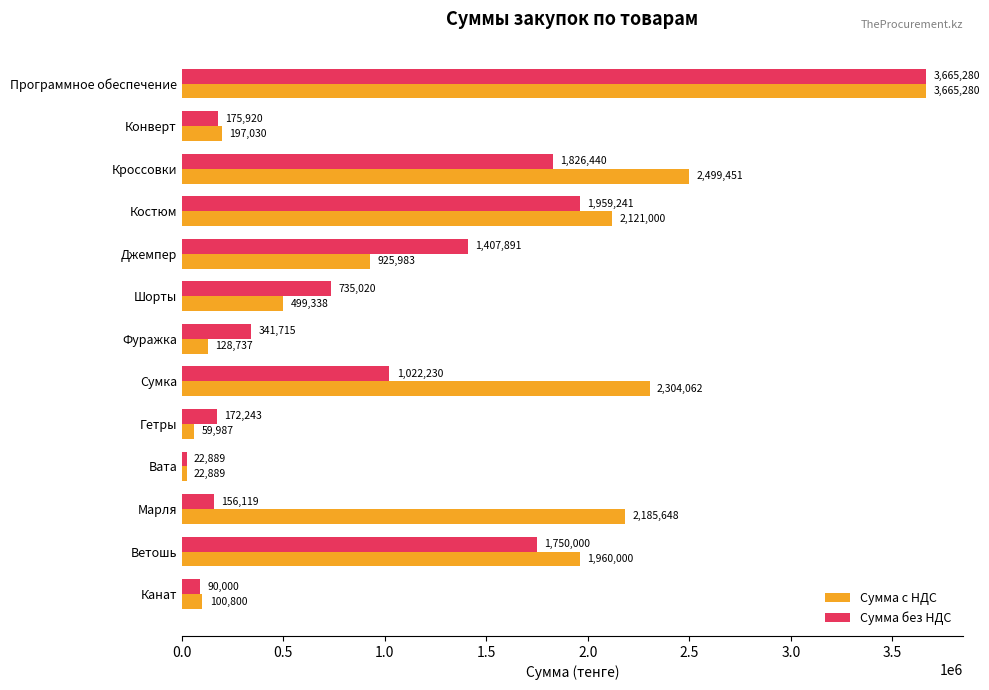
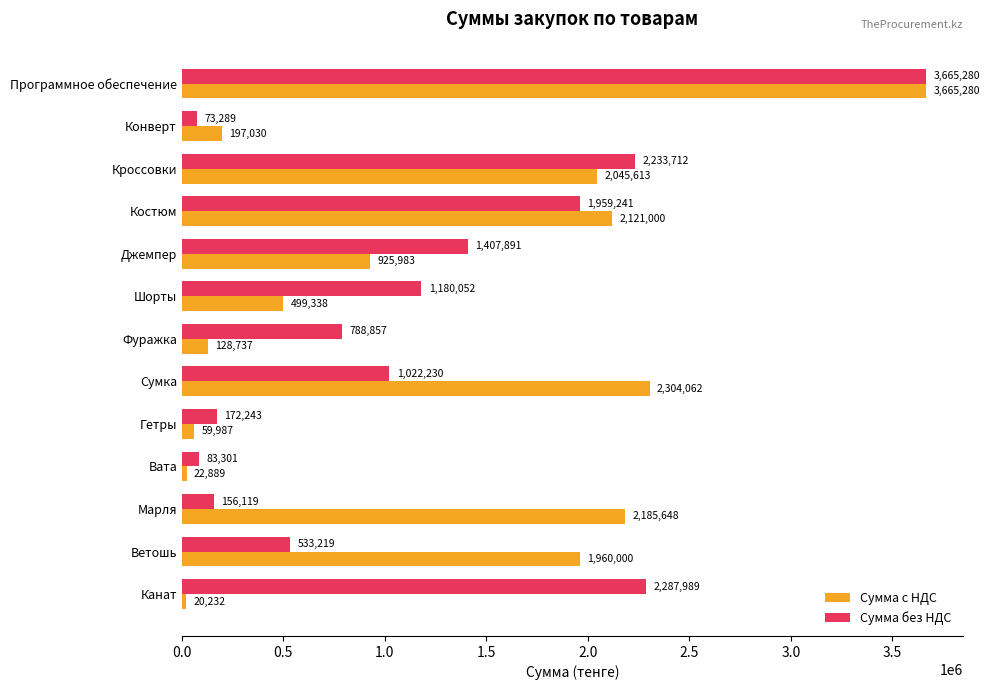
  {
    "Сумма с НДС": {
      "Программное обеспечение": "3,665,280",
      "Конверт": "197,030",
-     "Кроссовки": "2,499,451",
+     "Кроссовки": "2,045,613",
      "Костюм": "2,121,000",
      "Джемпер": "925,983",
      "Шорты": "499,338",
      "Фуражка": "128,737",
      "Сумка": "2,304,062",
      "Гетры": "59,987",
      "Вата": "22,889",
      "Марля": "2,185,648",
      "Ветошь": "1,960,000",
-     "Канат": "100,800"
+     "Канат": "20,232"
    },
    "Сумма без НДС": {
      "Программное обеспечение": "3,665,280",
-     "Конверт": "175,920",
-     "Кроссовки": "1,826,440",
+     "Конверт": "73,289",
+     "Кроссовки": "2,233,712",
      "Костюм": "1,959,241",
      "Джемпер": "1,407,891",
-     "Шорты": "735,020",
-     "Фуражка": "341,715",
+     "Шорты": "1,180,052",
+     "Фуражка": "788,857",
      "Сумка": "1,022,230",
      "Гетры": "172,243",
-     "Вата": "22,889",
+     "Вата": "83,301",
      "Марля": "156,119",
-     "Ветошь": "1,750,000",
-     "Канат": "90,000"
+     "Ветошь": "533,219",
+     "Канат": "2,287,989"
    }
  }
